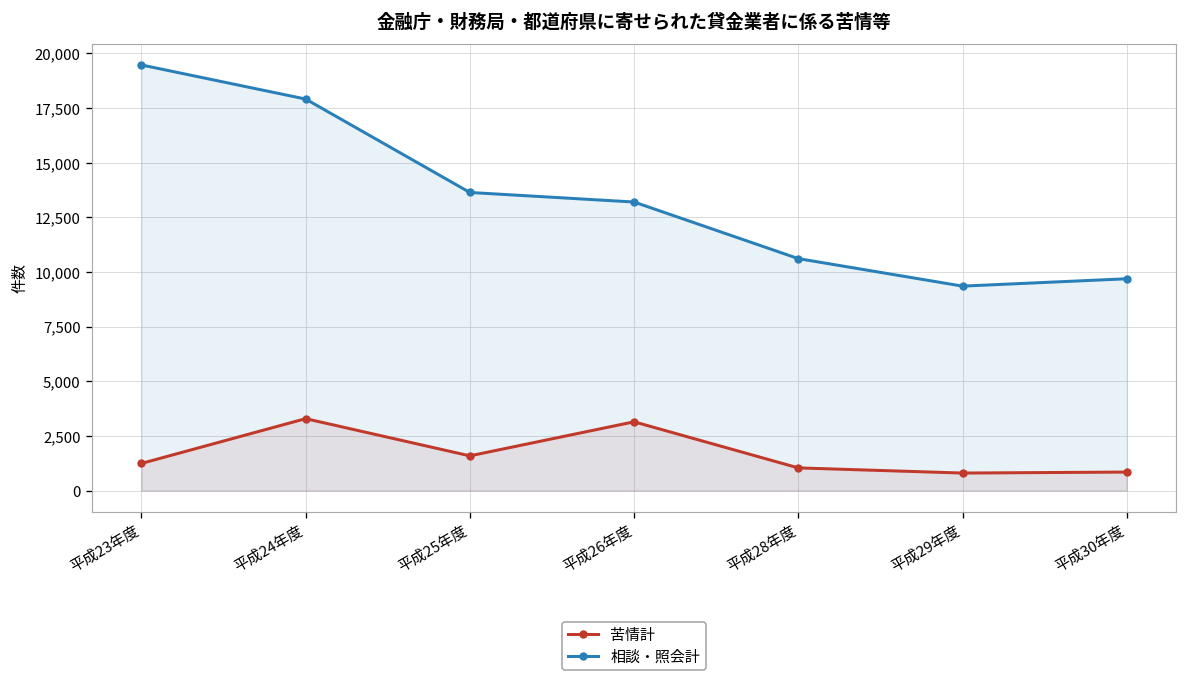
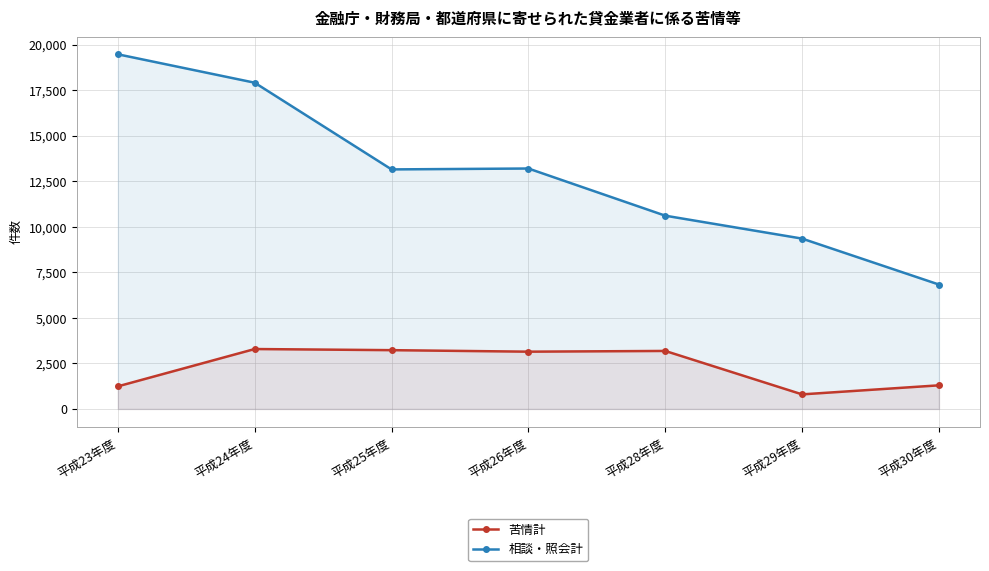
  {
    "苦情計": {
      "平成23年度": "1,200",
      "平成24年度": "3,300",
-     "平成25年度": "1,600",
+     "平成25年度": "3,200",
      "平成26年度": "3,100",
-     "平成28年度": "1,000",
+     "平成28年度": "3,200",
      "平成29年度": "800",
-     "平成30年度": "800"
+     "平成30年度": "1,300"
    },
    "相談・照会計": {
      "平成23年度": "19,500",
      "平成24年度": "17,900",
-     "平成25年度": "13,600",
+     "平成25年度": "13,200",
      "平成26年度": "13,200",
      "平成28年度": "10,600",
      "平成29年度": "9,400",
-     "平成30年度": "9,700"
+     "平成30年度": "6,800"
    }
  }
